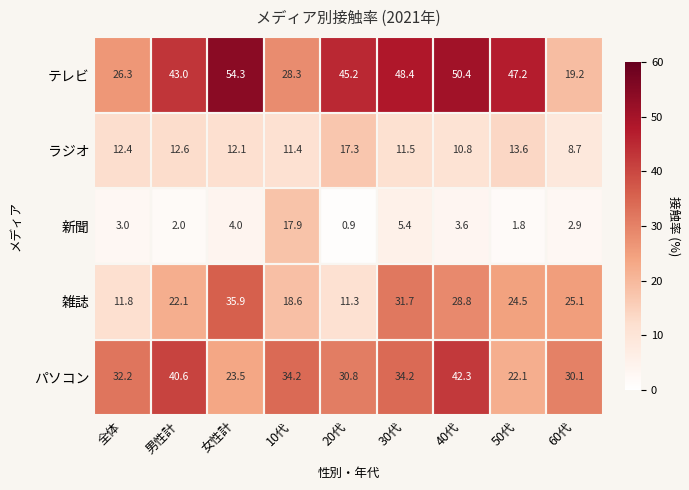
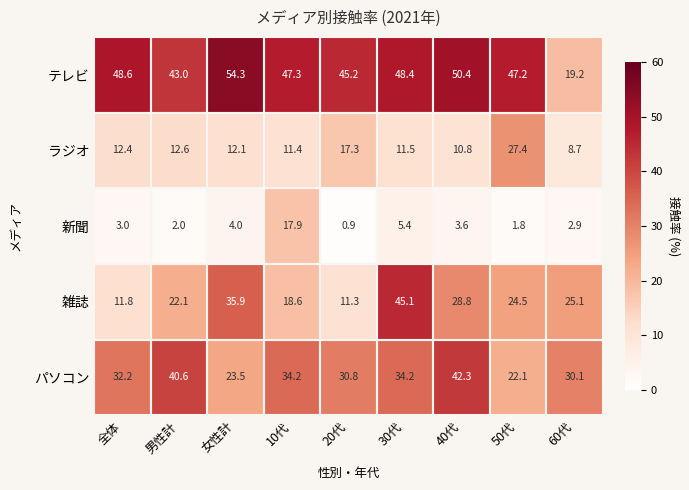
  {
    "テレビ": {
-     "全体": 26.3,
+     "全体": 48.6,
      "男性計": 43.0,
      "女性計": 54.3,
-     "10代": 28.3,
+     "10代": 47.3,
      "20代": 45.2,
      "30代": 48.4,
      "40代": 50.4,
      "50代": 47.2,
      "60代": 19.2
    },
    "ラジオ": {
      "全体": 12.4,
      "男性計": 12.6,
      "女性計": 12.1,
      "10代": 11.4,
      "20代": 17.3,
      "30代": 11.5,
      "40代": 10.8,
-     "50代": 13.6,
+     "50代": 27.4,
      "60代": 8.7
    },
    "新聞": {
      "全体": 3.0,
      "男性計": 2.0,
      "女性計": 4.0,
      "10代": 17.9,
      "20代": 0.9,
      "30代": 5.4,
      "40代": 3.6,
      "50代": 1.8,
      "60代": 2.9
    },
    "雑誌": {
      "全体": 11.8,
      "男性計": 22.1,
      "女性計": 35.9,
      "10代": 18.6,
      "20代": 11.3,
-     "30代": 31.7,
+     "30代": 45.1,
      "40代": 28.8,
      "50代": 24.5,
      "60代": 25.1
    },
    "パソコン": {
      "全体": 32.2,
      "男性計": 40.6,
      "女性計": 23.5,
      "10代": 34.2,
      "20代": 30.8,
      "30代": 34.2,
      "40代": 42.3,
      "50代": 22.1,
      "60代": 30.1
    }
  }
